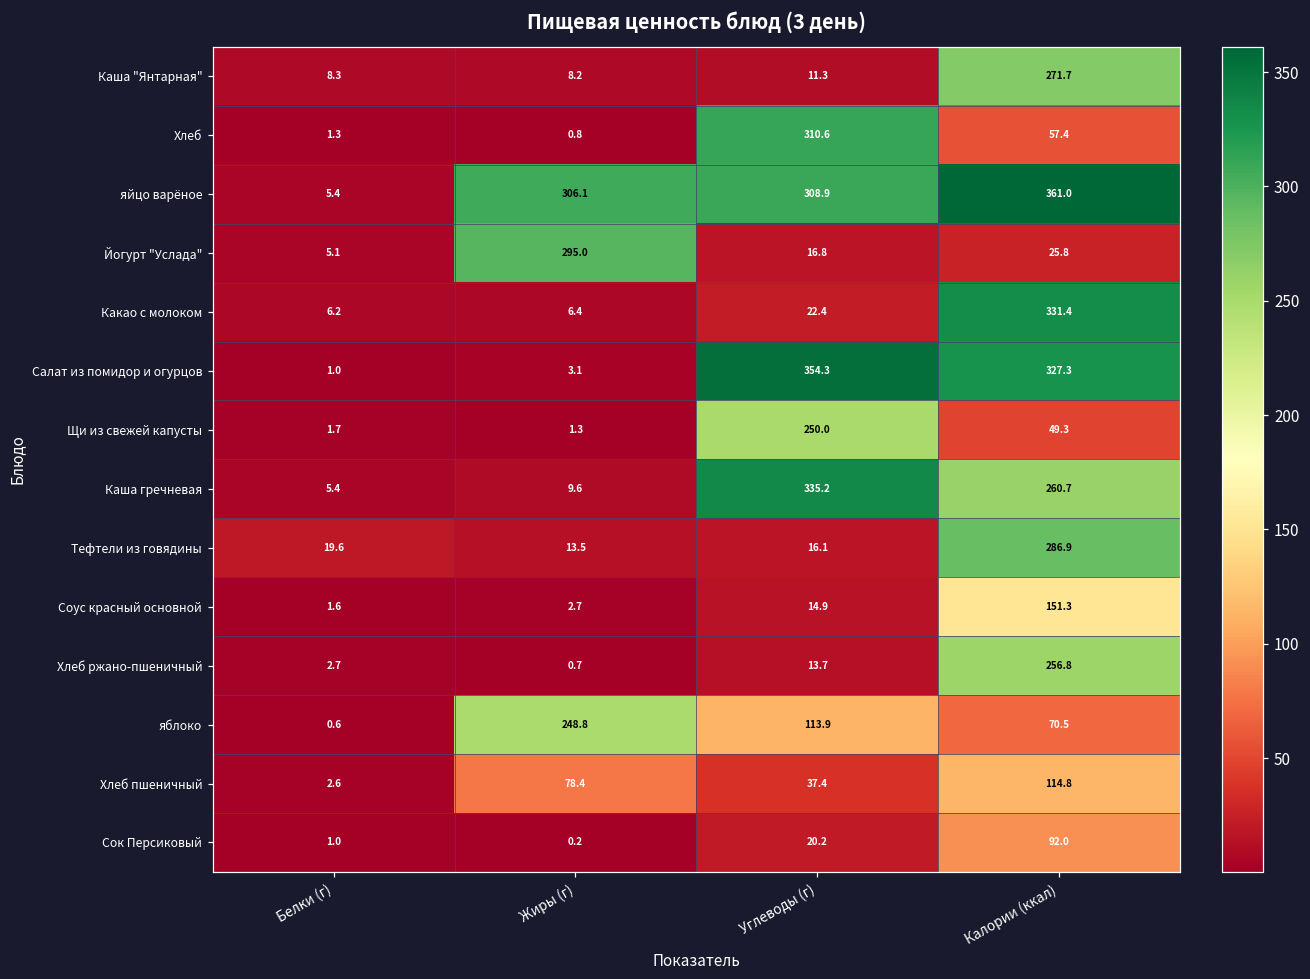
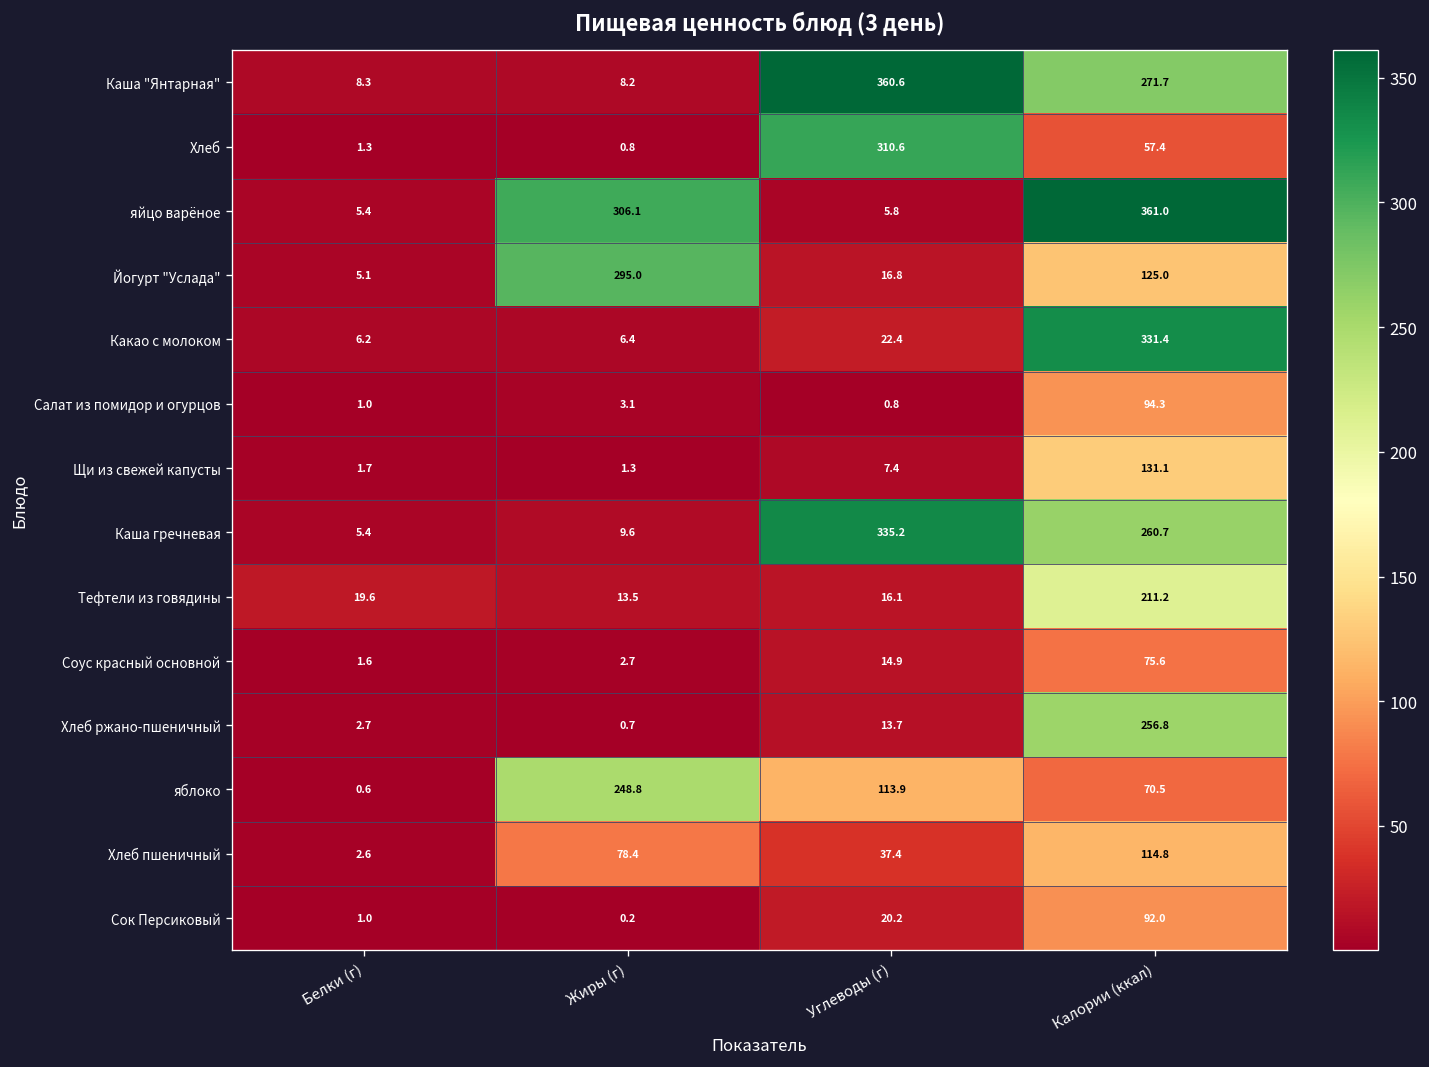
  {
    "Каша \"Янтарная\"": {
      "Белки (г)": 8.3,
      "Жиры (г)": 8.2,
-     "Углеводы (г)": 11.3,
+     "Углеводы (г)": 360.6,
      "Калории (ккал)": 271.7
    },
    "Хлеб": {
      "Белки (г)": 1.3,
      "Жиры (г)": 0.8,
      "Углеводы (г)": 310.6,
      "Калории (ккал)": 57.4
    },
    "яйцо варёное": {
      "Белки (г)": 5.4,
      "Жиры (г)": 306.1,
-     "Углеводы (г)": 308.9,
+     "Углеводы (г)": 5.8,
      "Калории (ккал)": 361.0
    },
    "Йогурт \"Услада\"": {
      "Белки (г)": 5.1,
      "Жиры (г)": 295.0,
      "Углеводы (г)": 16.8,
-     "Калории (ккал)": 25.8
+     "Калории (ккал)": 125.0
    },
    "Какао с молоком": {
      "Белки (г)": 6.2,
      "Жиры (г)": 6.4,
      "Углеводы (г)": 22.4,
      "Калории (ккал)": 331.4
    },
    "Салат из помидор и огурцов": {
      "Белки (г)": 1.0,
      "Жиры (г)": 3.1,
-     "Углеводы (г)": 354.3,
-     "Калории (ккал)": 327.3
+     "Углеводы (г)": 0.8,
+     "Калории (ккал)": 94.3
    },
    "Щи из свежей капусты": {
      "Белки (г)": 1.7,
      "Жиры (г)": 1.3,
-     "Углеводы (г)": 250.0,
-     "Калории (ккал)": 49.3
+     "Углеводы (г)": 7.4,
+     "Калории (ккал)": 131.1
    },
    "Каша гречневая": {
      "Белки (г)": 5.4,
      "Жиры (г)": 9.6,
      "Углеводы (г)": 335.2,
      "Калории (ккал)": 260.7
    },
    "Тефтели из говядины": {
      "Белки (г)": 19.6,
      "Жиры (г)": 13.5,
      "Углеводы (г)": 16.1,
-     "Калории (ккал)": 286.9
+     "Калории (ккал)": 211.2
    },
    "Соус красный основной": {
      "Белки (г)": 1.6,
      "Жиры (г)": 2.7,
      "Углеводы (г)": 14.9,
-     "Калории (ккал)": 151.3
+     "Калории (ккал)": 75.6
    },
    "Хлеб ржано-пшеничный": {
      "Белки (г)": 2.7,
      "Жиры (г)": 0.7,
      "Углеводы (г)": 13.7,
      "Калории (ккал)": 256.8
    },
    "яблоко": {
      "Белки (г)": 0.6,
      "Жиры (г)": 248.8,
      "Углеводы (г)": 113.9,
      "Калории (ккал)": 70.5
    },
    "Хлеб пшеничный": {
      "Белки (г)": 2.6,
      "Жиры (г)": 78.4,
      "Углеводы (г)": 37.4,
      "Калории (ккал)": 114.8
    },
    "Сок Персиковый": {
      "Белки (г)": 1.0,
      "Жиры (г)": 0.2,
      "Углеводы (г)": 20.2,
      "Калории (ккал)": 92.0
    }
  }
